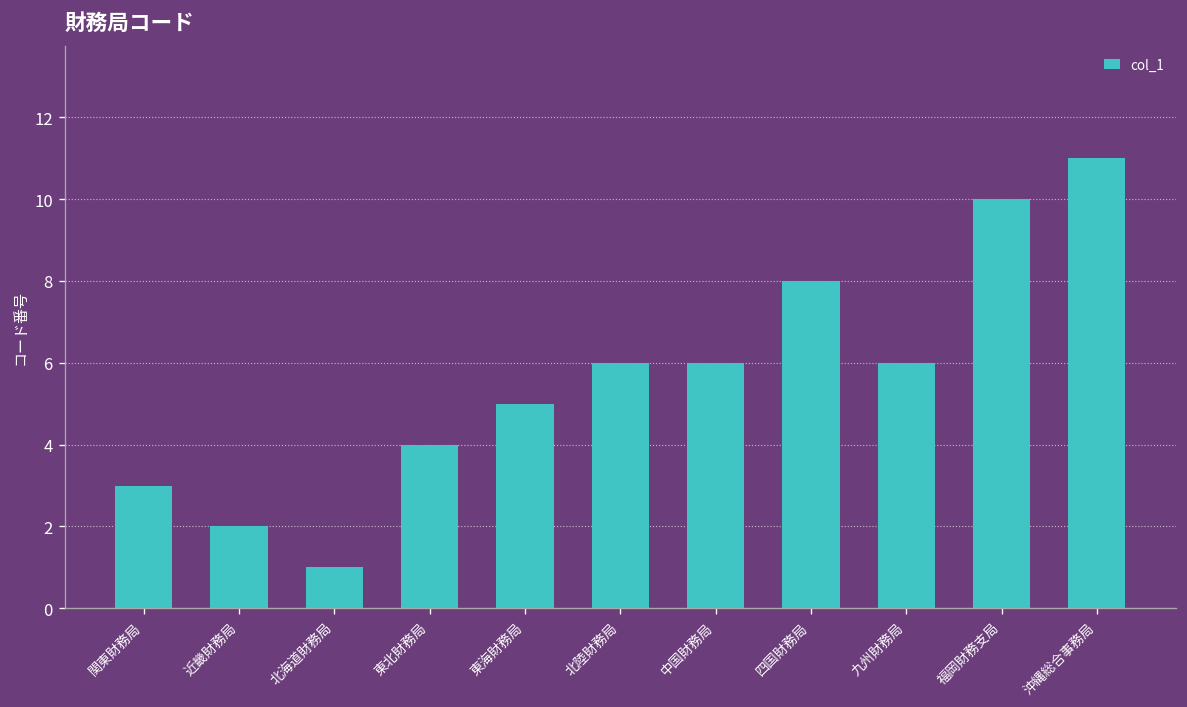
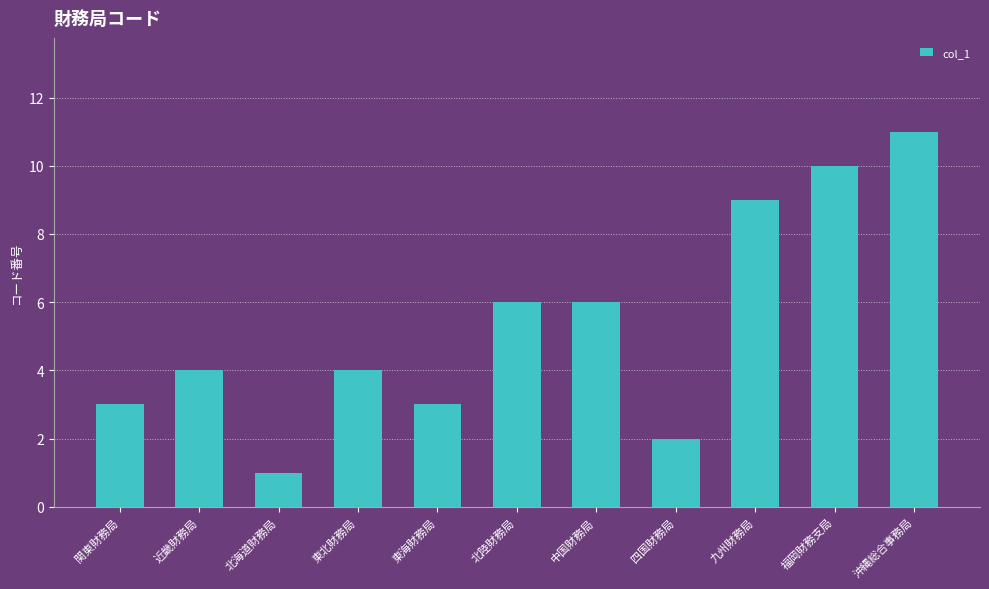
  {
    "関東財務局": 3,
-   "近畿財務局": 2,
+   "近畿財務局": 4,
    "北海道財務局": 1,
    "東北財務局": 4,
-   "東海財務局": 5,
+   "東海財務局": 3,
    "北陸財務局": 6,
    "中国財務局": 6,
-   "四国財務局": 8,
-   "九州財務局": 6,
+   "四国財務局": 2,
+   "九州財務局": 9,
    "福岡財務支局": 10,
    "沖縄総合事務局": 11
  }
